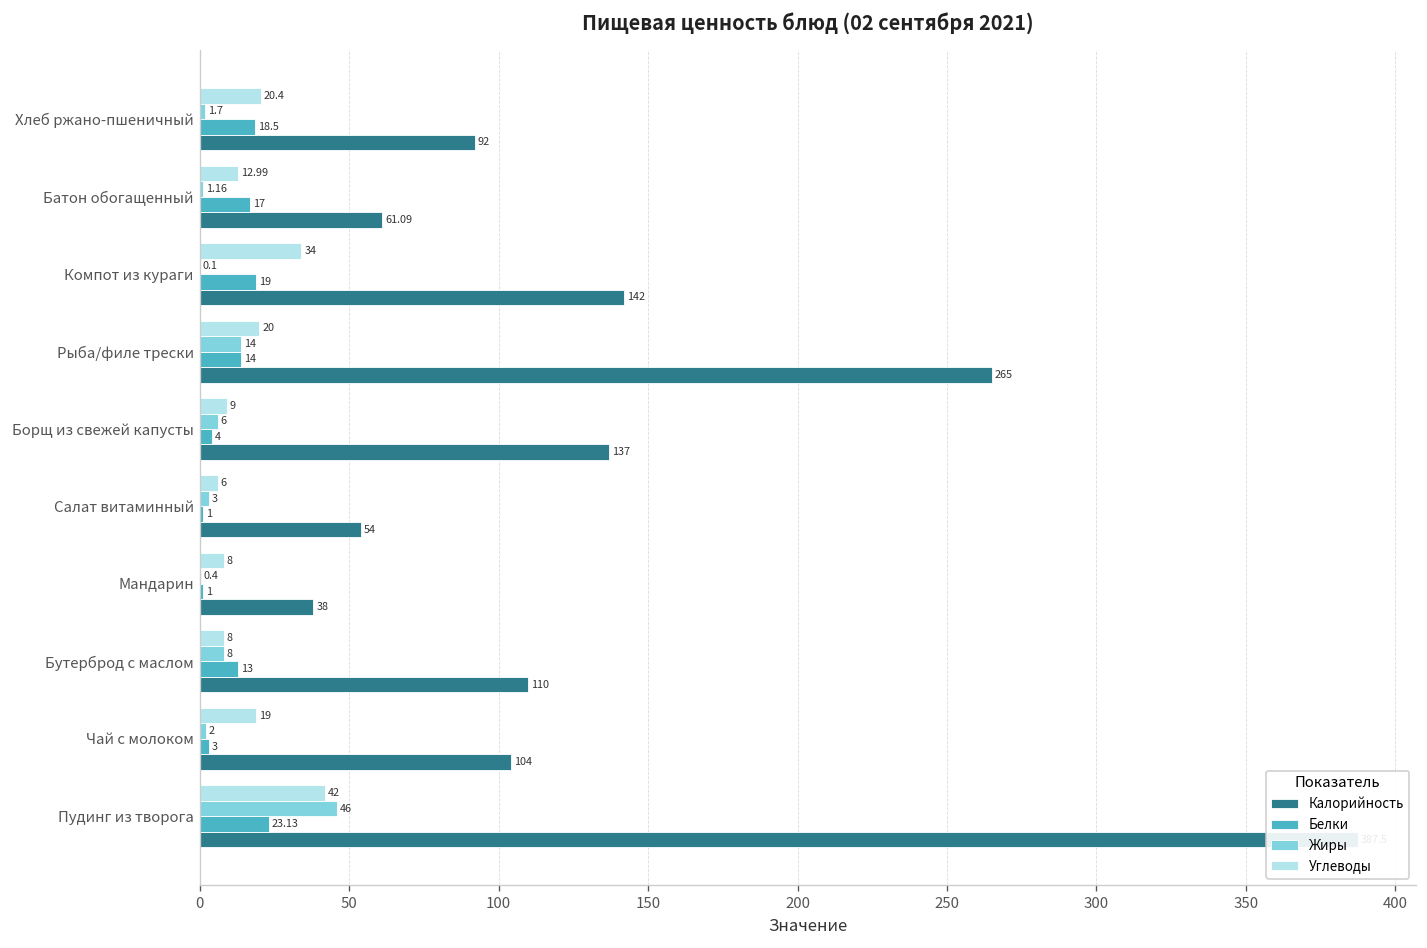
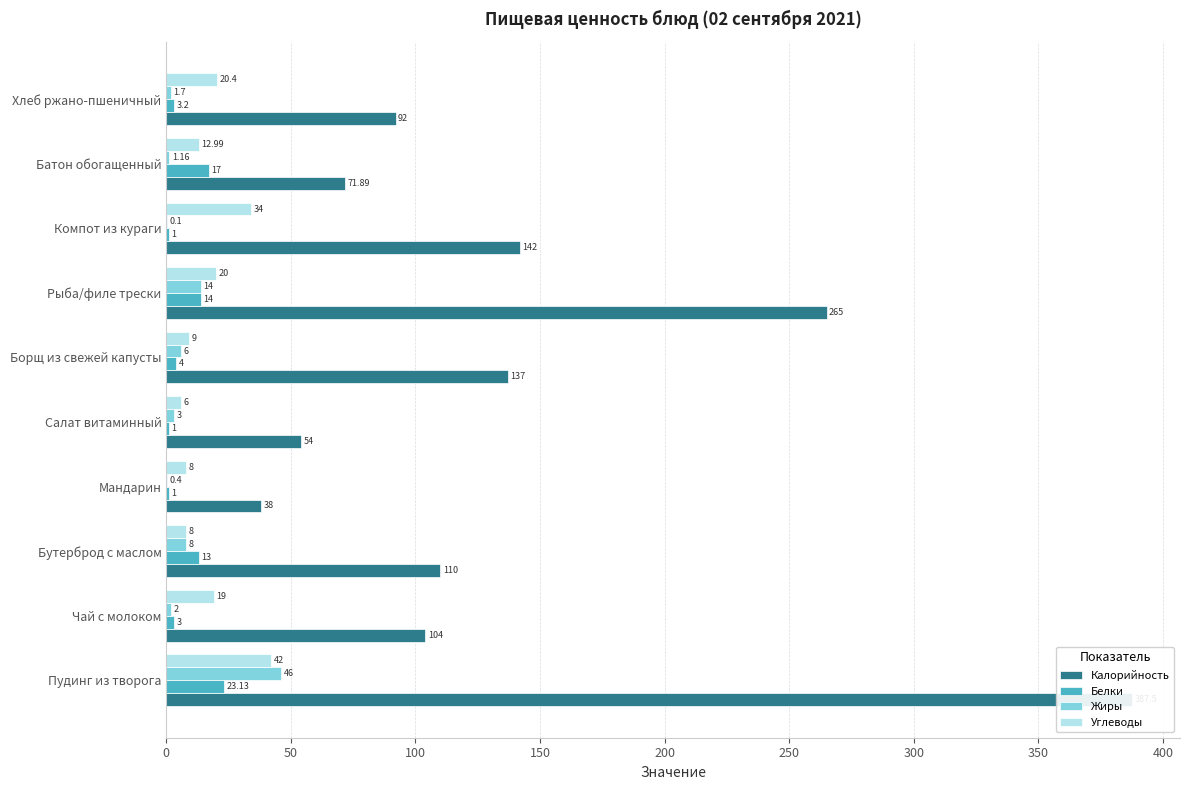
  {
    "Калорийность": {
      "Хлеб ржано-пшеничный": 92,
-     "Батон обогащенный": 61.09,
+     "Батон обогащенный": 71.89,
      "Компот из кураги": 142,
      "Рыба/филе трески": 265,
      "Борщ из свежей капусты": 137,
      "Салат витаминный": 54,
      "Мандарин": 38,
      "Бутерброд с маслом": 110,
      "Чай с молоком": 104
    },
    "Белки": {
-     "Хлеб ржано-пшеничный": 18.5,
+     "Хлеб ржано-пшеничный": 3.2,
      "Батон обогащенный": 17,
-     "Компот из кураги": 19,
+     "Компот из кураги": 1,
      "Рыба/филе трески": 14,
      "Борщ из свежей капусты": 4,
      "Салат витаминный": 1,
      "Мандарин": 1,
      "Бутерброд с маслом": 13,
      "Чай с молоком": 3,
      "Пудинг из творога": 23.13
    }
  }
